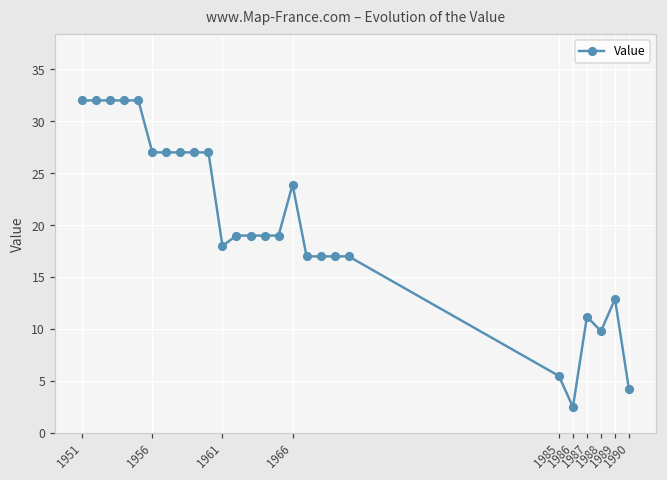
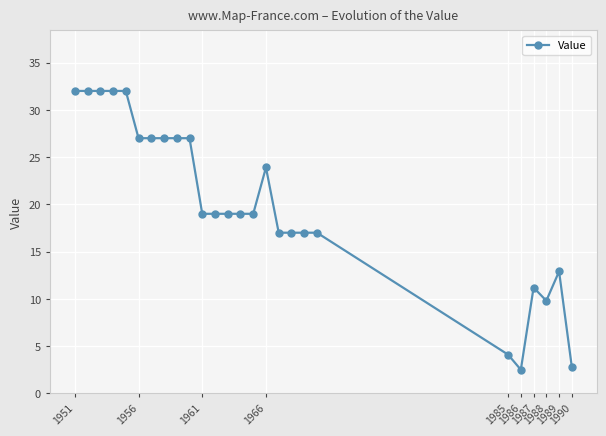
  {
    "1951": 32,
    "1956": 27,
-   "1961": 18,
+   "1961": 19,
    "1966": 24,
-   "1985": 6,
+   "1985": 4,
    "1986": 3,
    "1987": 11,
    "1988": 10,
    "1989": 13,
-   "1990": 4
+   "1990": 3
  }
